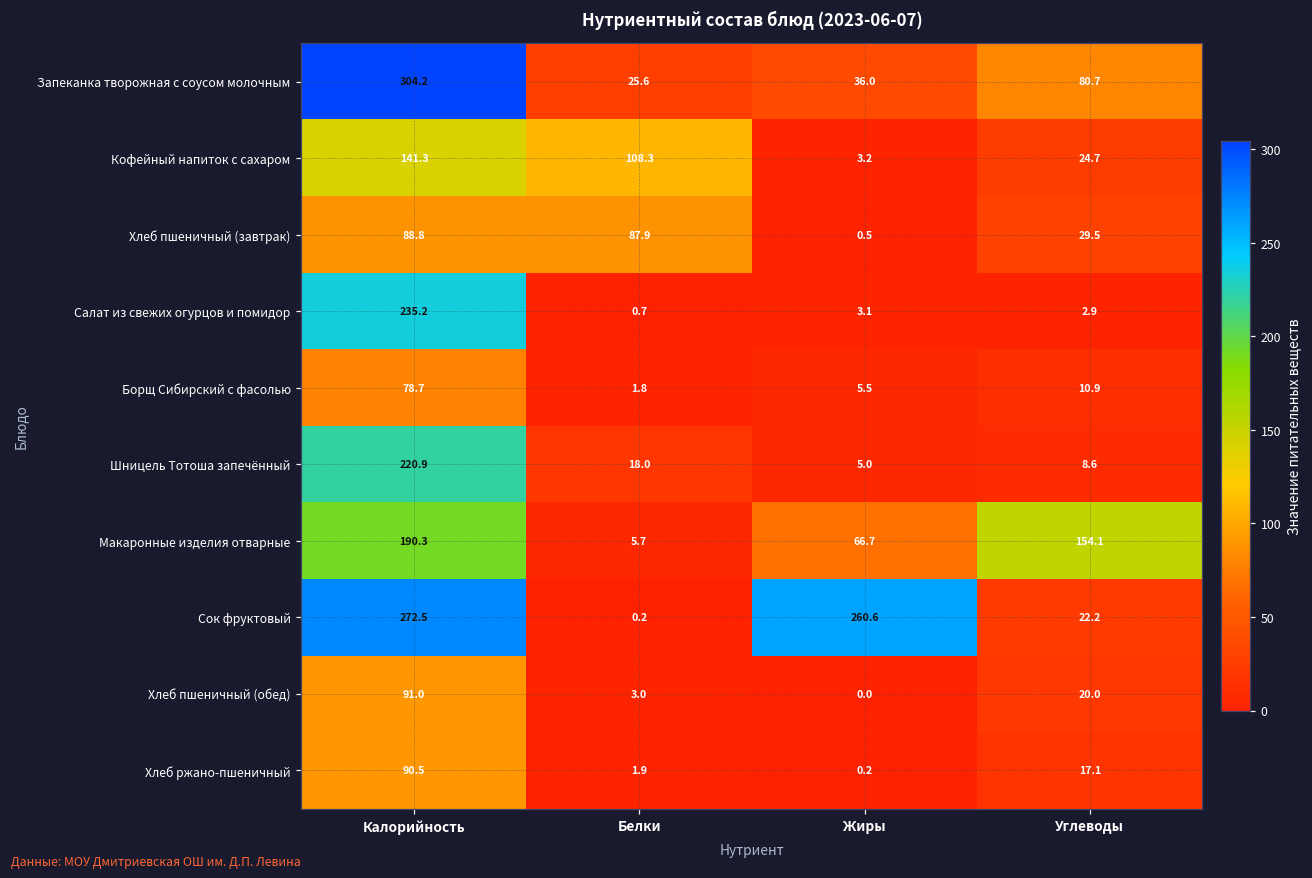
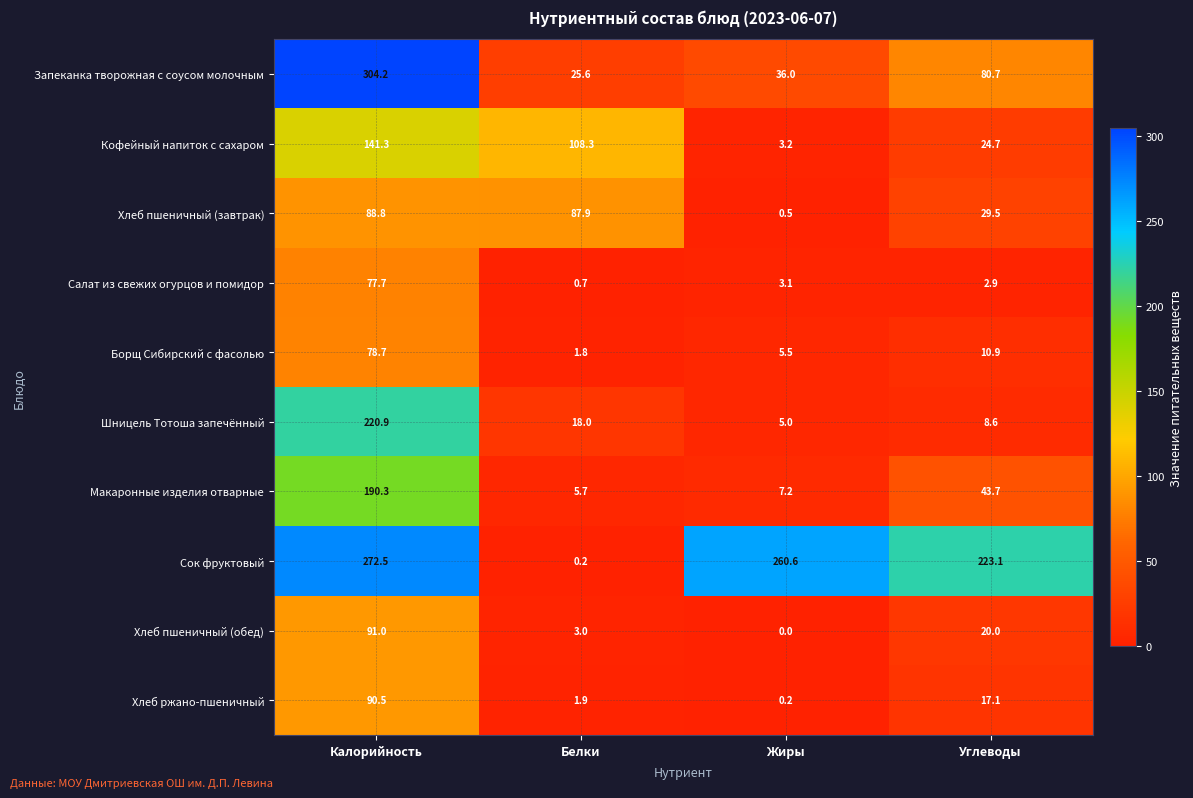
  {
    "Запеканка творожная с соусом молочным": {
      "Калорийность": 304.2,
      "Белки": 25.6,
      "Жиры": 36.0,
      "Углеводы": 80.7
    },
    "Кофейный напиток с сахаром": {
      "Калорийность": 141.3,
      "Белки": 108.3,
      "Жиры": 3.2,
      "Углеводы": 24.7
    },
    "Хлеб пшеничный (завтрак)": {
      "Калорийность": 88.8,
      "Белки": 87.9,
      "Жиры": 0.5,
      "Углеводы": 29.5
    },
    "Салат из свежих огурцов и помидор": {
-     "Калорийность": 235.2,
+     "Калорийность": 77.7,
      "Белки": 0.7,
      "Жиры": 3.1,
      "Углеводы": 2.9
    },
    "Борщ Сибирский с фасолью": {
      "Калорийность": 78.7,
      "Белки": 1.8,
      "Жиры": 5.5,
      "Углеводы": 10.9
    },
    "Шницель Тотоша запечённый": {
      "Калорийность": 220.9,
      "Белки": 18.0,
      "Жиры": 5.0,
      "Углеводы": 8.6
    },
    "Макаронные изделия отварные": {
      "Калорийность": 190.3,
      "Белки": 5.7,
-     "Жиры": 66.7,
-     "Углеводы": 154.1
+     "Жиры": 7.2,
+     "Углеводы": 43.7
    },
    "Сок фруктовый": {
      "Калорийность": 272.5,
      "Белки": 0.2,
      "Жиры": 260.6,
-     "Углеводы": 22.2
+     "Углеводы": 223.1
    },
    "Хлеб пшеничный (обед)": {
      "Калорийность": 91.0,
      "Белки": 3.0,
      "Жиры": 0.0,
      "Углеводы": 20.0
    },
    "Хлеб ржано-пшеничный": {
      "Калорийность": 90.5,
      "Белки": 1.9,
      "Жиры": 0.2,
      "Углеводы": 17.1
    }
  }
